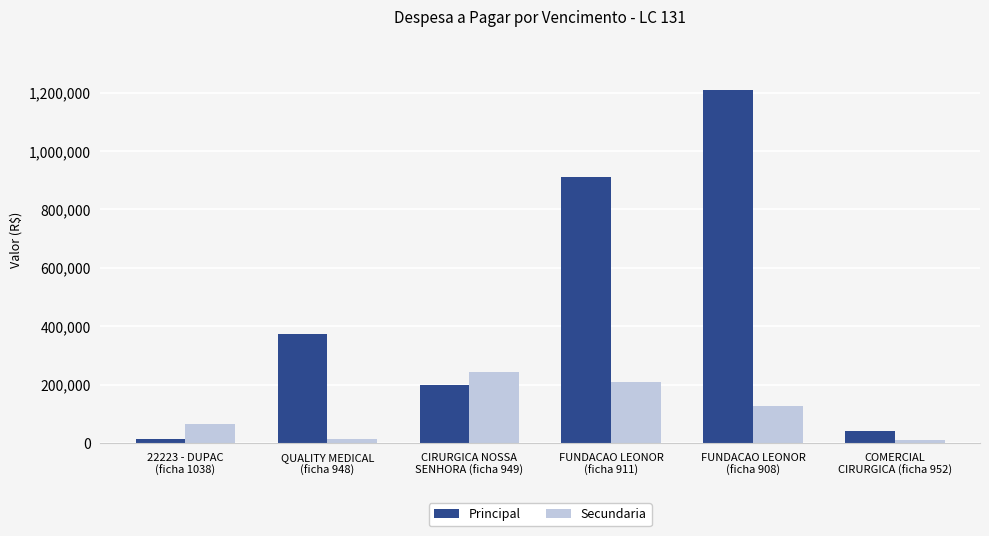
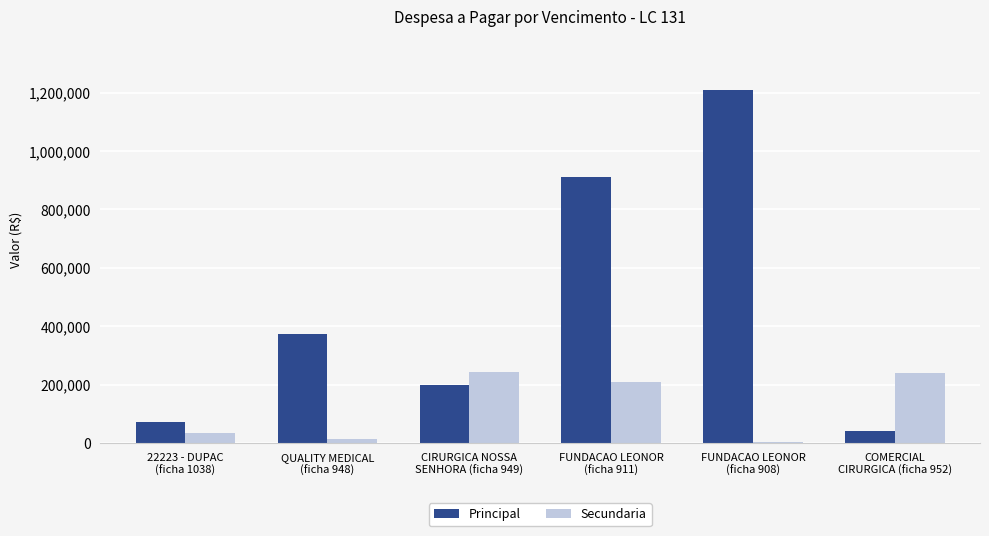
  {
    "Principal": {
-     "22223 - DUPAC (ficha 1038)": "10,000",
+     "22223 - DUPAC (ficha 1038)": "70,000",
      "QUALITY MEDICAL (ficha 948)": "370,000",
      "CIRURGICA NOSSA SENHORA (ficha 949)": "200,000",
      "FUNDACAO LEONOR (ficha 911)": "910,000",
      "FUNDACAO LEONOR (ficha 908)": "1,210,000",
      "COMERCIAL CIRURGICA (ficha 952)": "40,000"
    },
    "Secundaria": {
-     "22223 - DUPAC (ficha 1038)": "60,000",
+     "22223 - DUPAC (ficha 1038)": "30,000",
      "QUALITY MEDICAL (ficha 948)": "20,000",
      "CIRURGICA NOSSA SENHORA (ficha 949)": "240,000",
      "FUNDACAO LEONOR (ficha 911)": "210,000",
-     "FUNDACAO LEONOR (ficha 908)": "130,000",
-     "COMERCIAL CIRURGICA (ficha 952)": "10,000"
+     "FUNDACAO LEONOR (ficha 908)": "0",
+     "COMERCIAL CIRURGICA (ficha 952)": "240,000"
    }
  }
